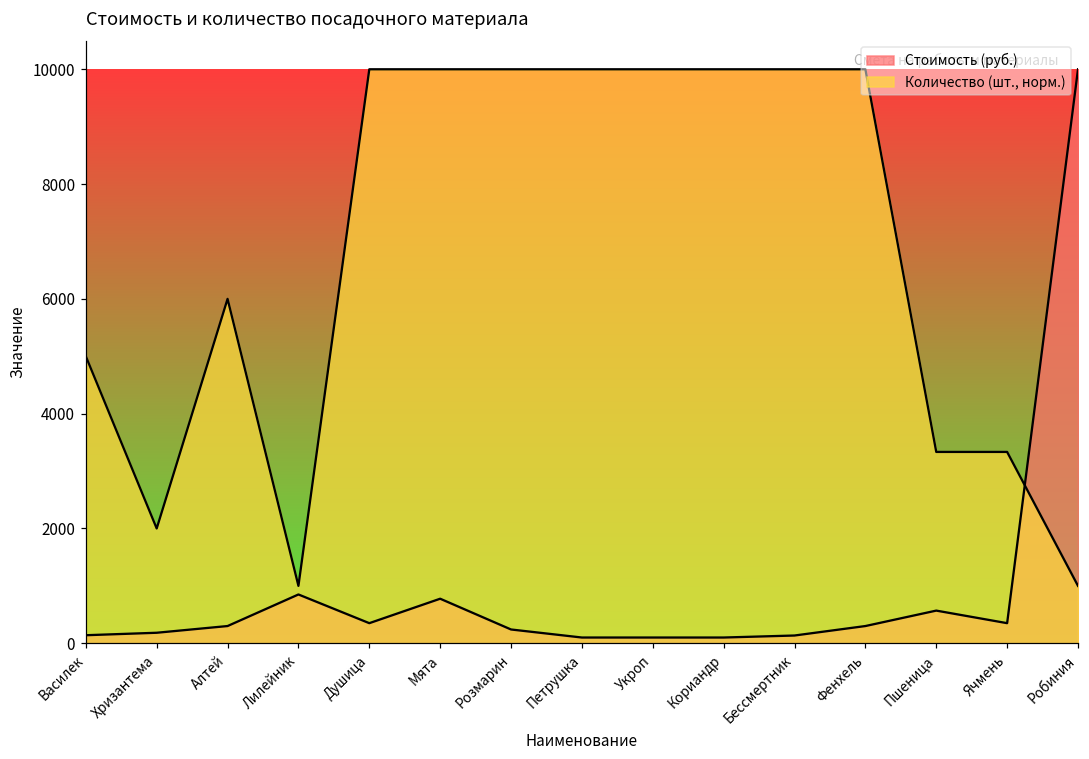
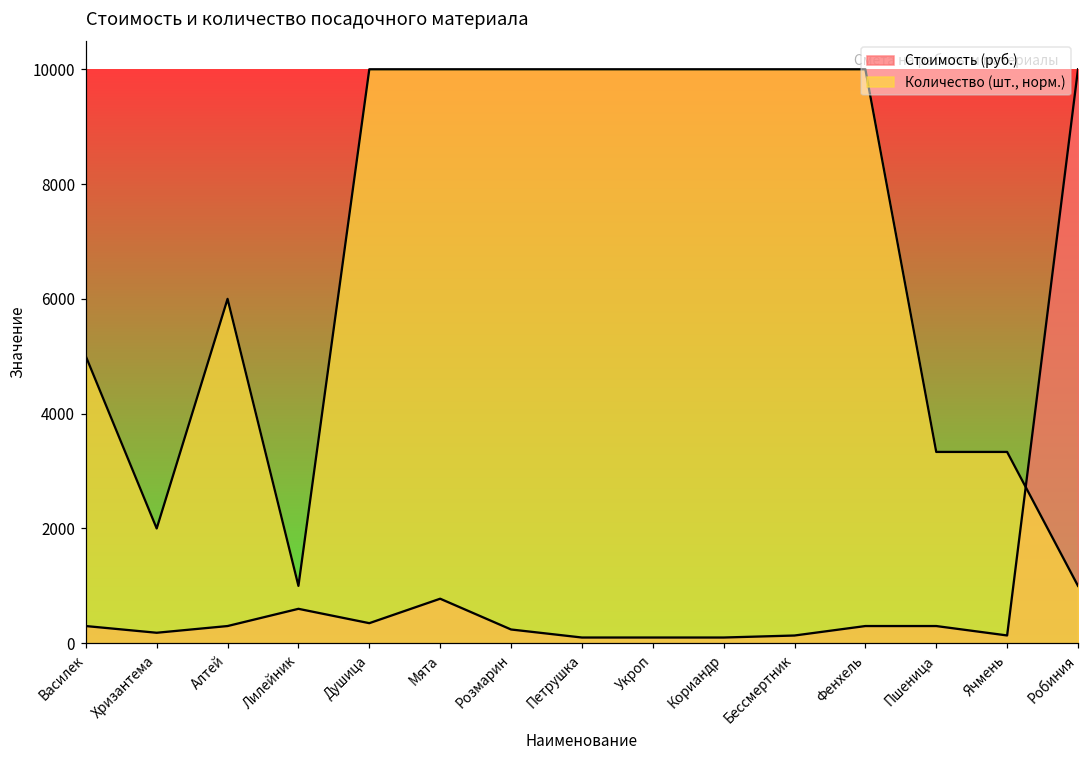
  {
    "Стоимость (руб.)": {
-     "Василек": 100,
+     "Василек": 300,
      "Хризантема": 200,
      "Алтей": 300,
-     "Лилейник": 900,
+     "Лилейник": 600,
      "Душица": 400,
      "Мята": 800,
      "Розмарин": 200,
      "Петрушка": 100,
      "Укроп": 100,
      "Кориандр": 100,
      "Бессмертник": 100,
      "Фенхель": 300,
-     "Пшеница": 600,
-     "Ячмень": 400,
+     "Пшеница": 300,
+     "Ячмень": 100,
      "Робиния": 10000
    },
    "Количество (шт., норм.)": {
      "Василек": 5000,
      "Хризантема": 2000,
      "Алтей": 6000,
      "Лилейник": 1000,
      "Душица": 10000,
      "Мята": 10000,
      "Розмарин": 10000,
      "Петрушка": 10000,
      "Укроп": 10000,
      "Кориандр": 10000,
      "Бессмертник": 10000,
      "Пшеница": 3300,
      "Ячмень": 3300,
      "Робиния": 1000
    }
  }
